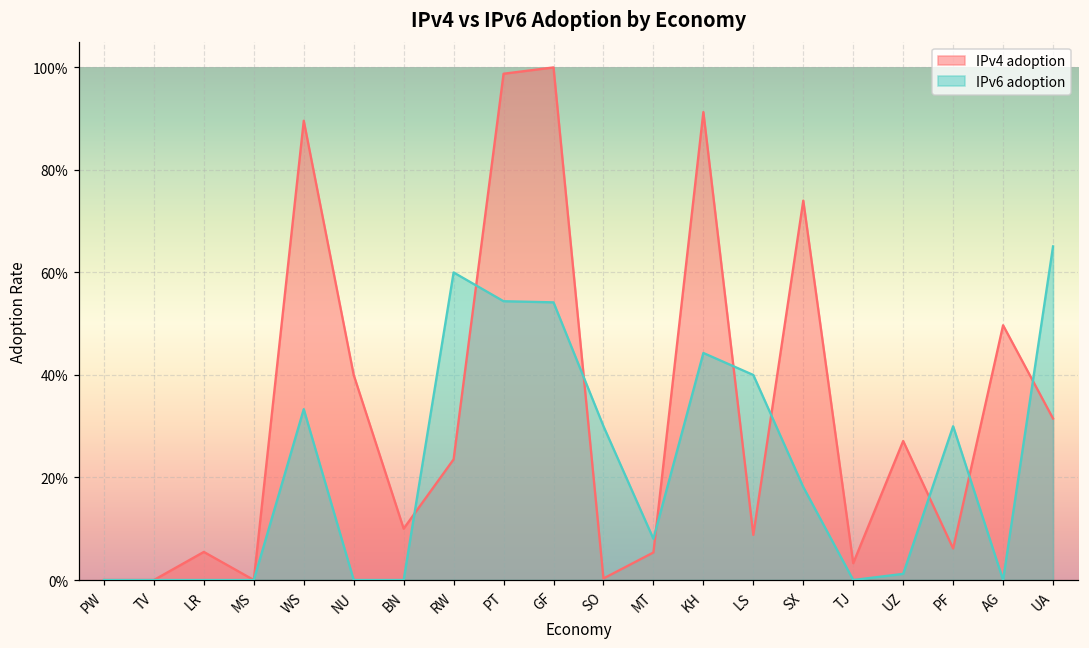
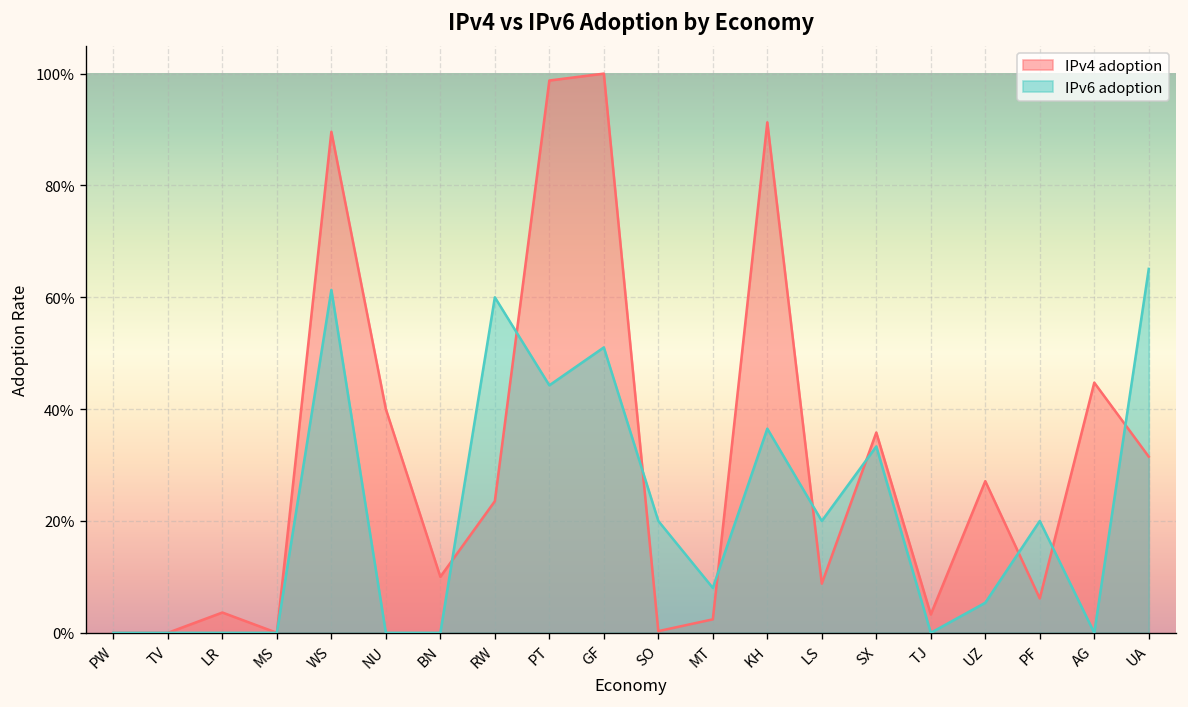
  {
    "IPv4 adoption": {
-     "LR": "5%",
+     "LR": "4%",
      "WS": "90%",
      "NU": "40%",
      "BN": "10%",
      "RW": "24%",
      "PT": "99%",
      "GF": "100%",
      "SO": "0%",
-     "MT": "5%",
+     "MT": "2%",
      "KH": "91%",
      "LS": "9%",
-     "SX": "74%",
+     "SX": "36%",
      "TJ": "3%",
      "UZ": "27%",
      "PF": "6%",
-     "AG": "50%",
+     "AG": "45%",
      "UA": "32%"
    },
    "IPv6 adoption": {
      "LR": "0%",
-     "WS": "33%",
+     "WS": "61%",
      "NU": "0%",
      "BN": "0%",
      "RW": "60%",
-     "PT": "54%",
-     "GF": "54%",
-     "SO": "30%",
+     "PT": "44%",
+     "GF": "51%",
+     "SO": "20%",
      "MT": "8%",
-     "KH": "44%",
-     "LS": "40%",
-     "SX": "18%",
+     "KH": "37%",
+     "LS": "20%",
+     "SX": "33%",
      "TJ": "0%",
-     "UZ": "1%",
-     "PF": "30%",
+     "UZ": "5%",
+     "PF": "20%",
      "AG": "0%",
      "UA": "65%"
    }
  }
